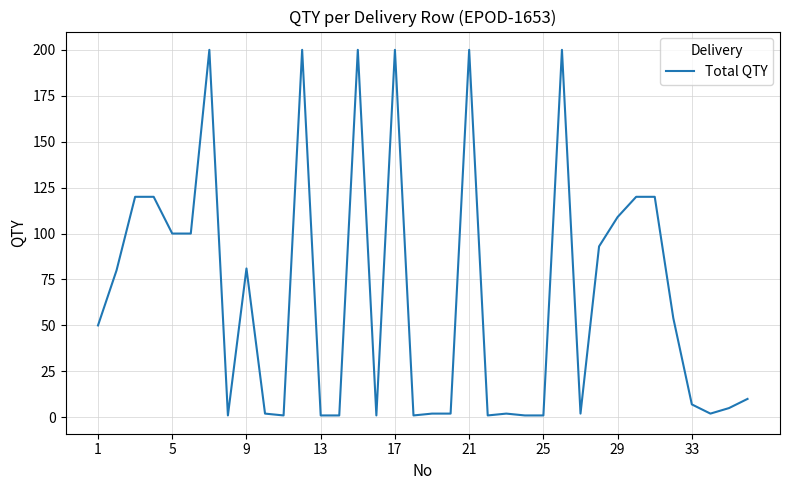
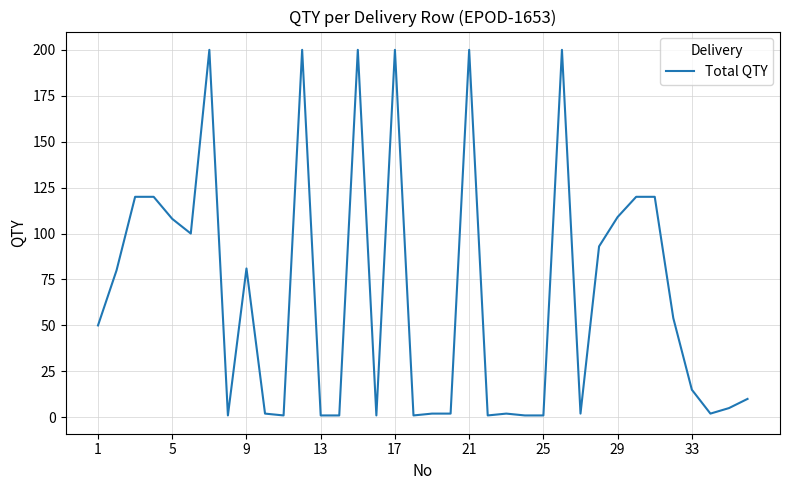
  {
    "1": 50,
-   "5": 100,
+   "5": 108,
    "9": 81,
    "13": 1,
    "17": 200,
    "21": 200,
    "25": 1,
    "29": 109,
-   "33": 7
+   "33": 15
  }
